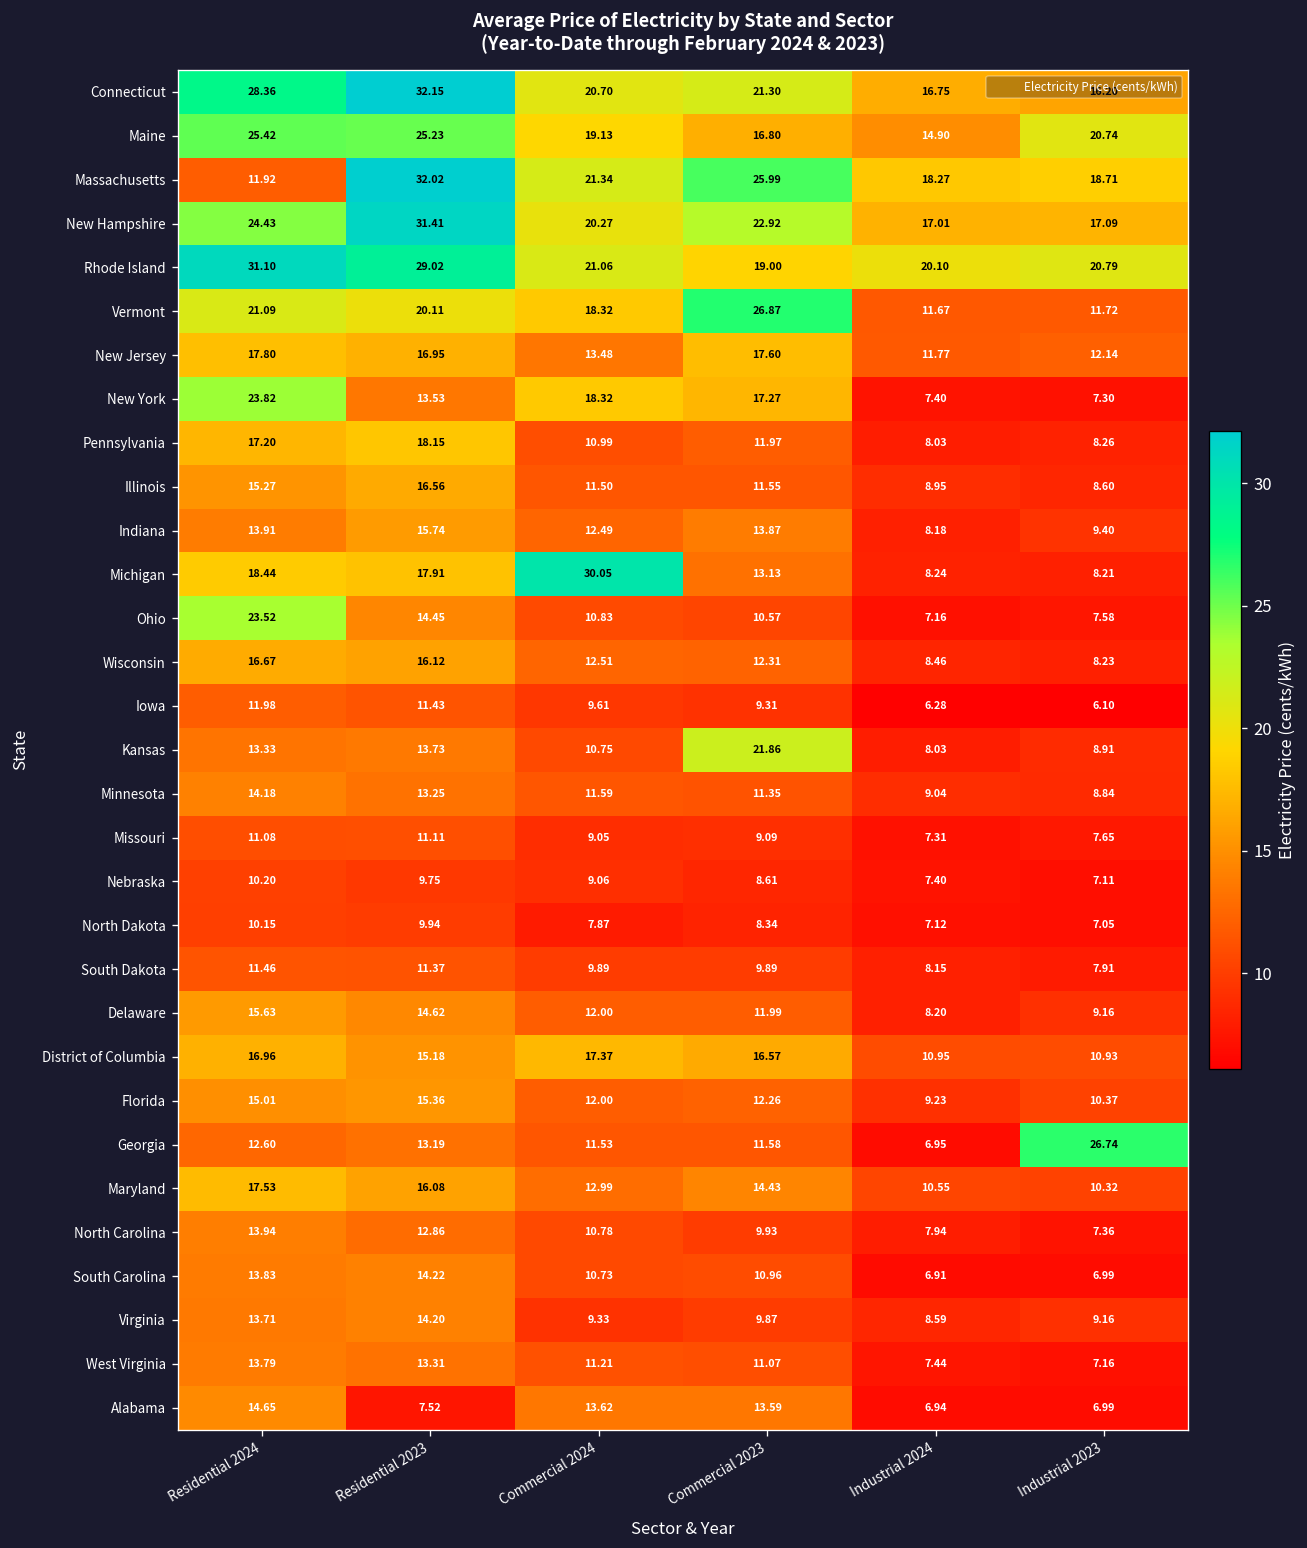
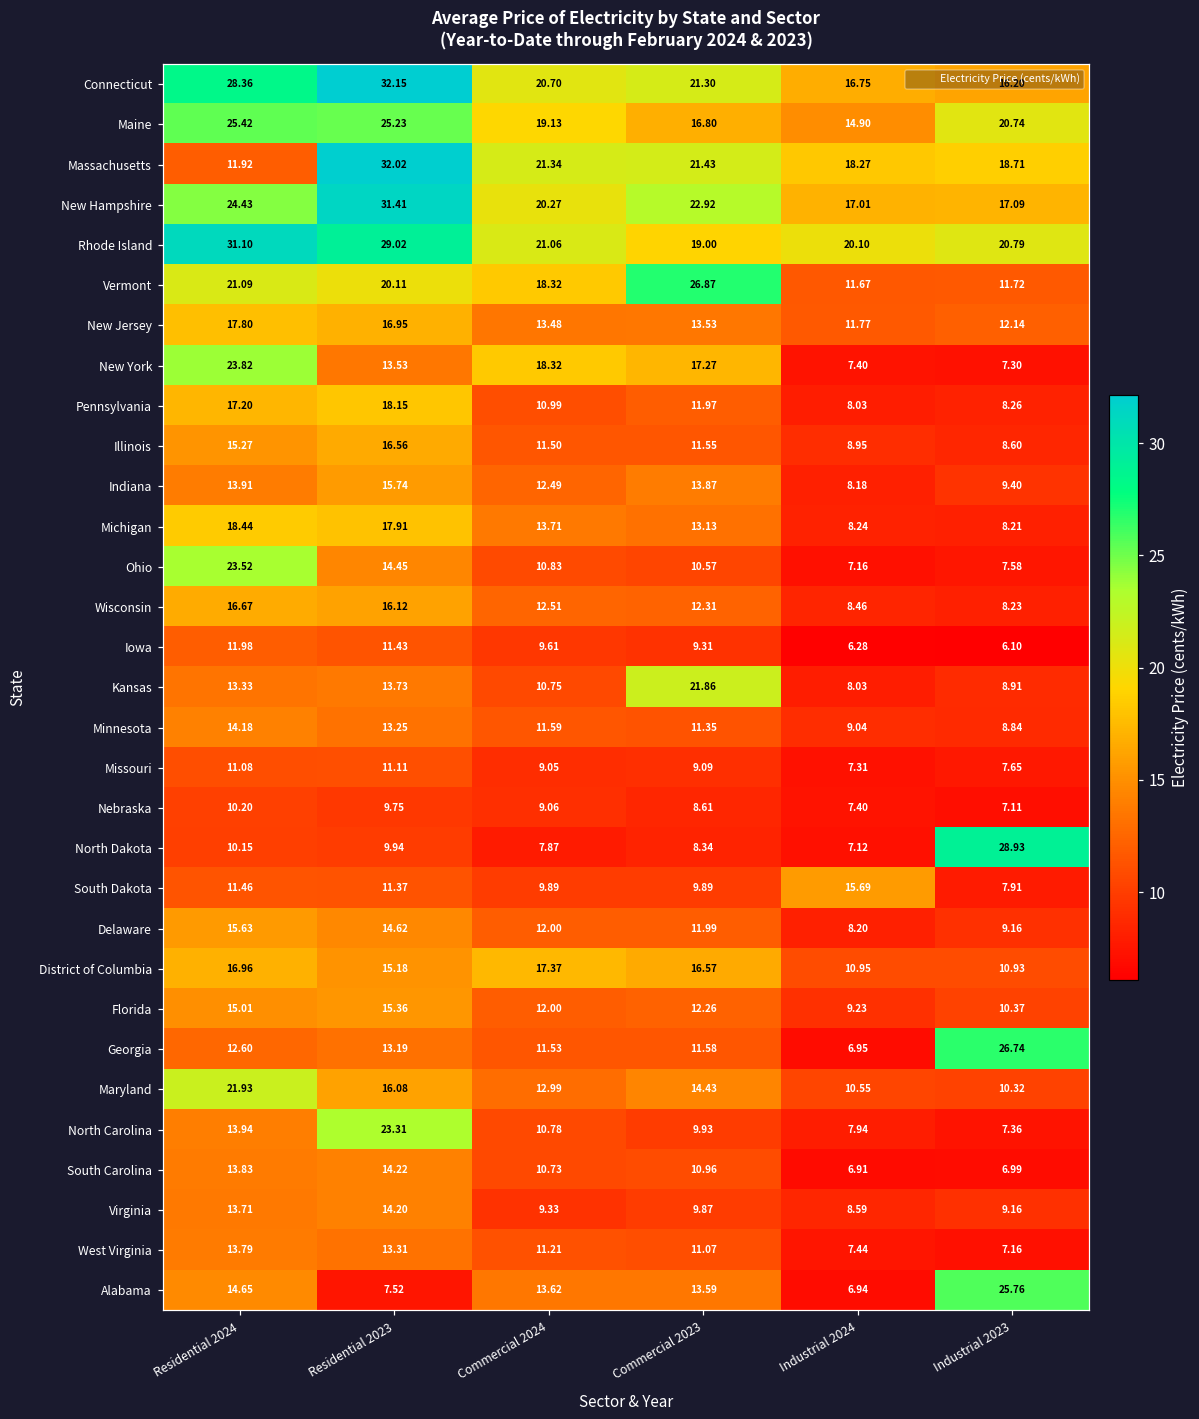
  {
    "Connecticut": {
      "Residential 2024": 28.36,
      "Residential 2023": 32.15,
      "Commercial 2024": 20.70,
      "Commercial 2023": 21.30,
      "Industrial 2024": 16.75
    },
    "Maine": {
      "Residential 2024": 25.42,
      "Residential 2023": 25.23,
      "Commercial 2024": 19.13,
      "Commercial 2023": 16.80,
      "Industrial 2024": 14.90,
      "Industrial 2023": 20.74
    },
    "Massachusetts": {
      "Residential 2024": 11.92,
      "Residential 2023": 32.02,
      "Commercial 2024": 21.34,
-     "Commercial 2023": 25.99,
+     "Commercial 2023": 21.43,
      "Industrial 2024": 18.27,
      "Industrial 2023": 18.71
    },
    "New Hampshire": {
      "Residential 2024": 24.43,
      "Residential 2023": 31.41,
      "Commercial 2024": 20.27,
      "Commercial 2023": 22.92,
      "Industrial 2024": 17.01,
      "Industrial 2023": 17.09
    },
    "Rhode Island": {
      "Residential 2024": 31.10,
      "Residential 2023": 29.02,
      "Commercial 2024": 21.06,
      "Commercial 2023": 19.00,
      "Industrial 2024": 20.10,
      "Industrial 2023": 20.79
    },
    "Vermont": {
      "Residential 2024": 21.09,
      "Residential 2023": 20.11,
      "Commercial 2024": 18.32,
      "Commercial 2023": 26.87,
      "Industrial 2024": 11.67,
      "Industrial 2023": 11.72
    },
    "New Jersey": {
      "Residential 2024": 17.80,
      "Residential 2023": 16.95,
      "Commercial 2024": 13.48,
-     "Commercial 2023": 17.60,
+     "Commercial 2023": 13.53,
      "Industrial 2024": 11.77,
      "Industrial 2023": 12.14
    },
    "New York": {
      "Residential 2024": 23.82,
      "Residential 2023": 13.53,
      "Commercial 2024": 18.32,
      "Commercial 2023": 17.27,
      "Industrial 2024": 7.40,
      "Industrial 2023": 7.30
    },
    "Pennsylvania": {
      "Residential 2024": 17.20,
      "Residential 2023": 18.15,
      "Commercial 2024": 10.99,
      "Commercial 2023": 11.97,
      "Industrial 2024": 8.03,
      "Industrial 2023": 8.26
    },
    "Illinois": {
      "Residential 2024": 15.27,
      "Residential 2023": 16.56,
      "Commercial 2024": 11.50,
      "Commercial 2023": 11.55,
      "Industrial 2024": 8.95,
      "Industrial 2023": 8.60
    },
    "Indiana": {
      "Residential 2024": 13.91,
      "Residential 2023": 15.74,
      "Commercial 2024": 12.49,
      "Commercial 2023": 13.87,
      "Industrial 2024": 8.18,
      "Industrial 2023": 9.40
    },
    "Michigan": {
      "Residential 2024": 18.44,
      "Residential 2023": 17.91,
-     "Commercial 2024": 30.05,
+     "Commercial 2024": 13.71,
      "Commercial 2023": 13.13,
      "Industrial 2024": 8.24,
      "Industrial 2023": 8.21
    },
    "Ohio": {
      "Residential 2024": 23.52,
      "Residential 2023": 14.45,
      "Commercial 2024": 10.83,
      "Commercial 2023": 10.57,
      "Industrial 2024": 7.16,
      "Industrial 2023": 7.58
    },
    "Wisconsin": {
      "Residential 2024": 16.67,
      "Residential 2023": 16.12,
      "Commercial 2024": 12.51,
      "Commercial 2023": 12.31,
      "Industrial 2024": 8.46,
      "Industrial 2023": 8.23
    },
    "Iowa": {
      "Residential 2024": 11.98,
      "Residential 2023": 11.43,
      "Commercial 2024": 9.61,
      "Commercial 2023": 9.31,
      "Industrial 2024": 6.28,
      "Industrial 2023": 6.10
    },
    "Kansas": {
      "Residential 2024": 13.33,
      "Residential 2023": 13.73,
      "Commercial 2024": 10.75,
      "Commercial 2023": 21.86,
      "Industrial 2024": 8.03,
      "Industrial 2023": 8.91
    },
    "Minnesota": {
      "Residential 2024": 14.18,
      "Residential 2023": 13.25,
      "Commercial 2024": 11.59,
      "Commercial 2023": 11.35,
      "Industrial 2024": 9.04,
      "Industrial 2023": 8.84
    },
    "Missouri": {
      "Residential 2024": 11.08,
      "Residential 2023": 11.11,
      "Commercial 2024": 9.05,
      "Commercial 2023": 9.09,
      "Industrial 2024": 7.31,
      "Industrial 2023": 7.65
    },
    "Nebraska": {
      "Residential 2024": 10.20,
      "Residential 2023": 9.75,
      "Commercial 2024": 9.06,
      "Commercial 2023": 8.61,
      "Industrial 2024": 7.40,
      "Industrial 2023": 7.11
    },
    "North Dakota": {
      "Residential 2024": 10.15,
      "Residential 2023": 9.94,
      "Commercial 2024": 7.87,
      "Commercial 2023": 8.34,
      "Industrial 2024": 7.12,
-     "Industrial 2023": 7.05
+     "Industrial 2023": 28.93
    },
    "South Dakota": {
      "Residential 2024": 11.46,
      "Residential 2023": 11.37,
      "Commercial 2024": 9.89,
      "Commercial 2023": 9.89,
-     "Industrial 2024": 8.15,
+     "Industrial 2024": 15.69,
      "Industrial 2023": 7.91
    },
    "Delaware": {
      "Residential 2024": 15.63,
      "Residential 2023": 14.62,
      "Commercial 2024": 12.00,
      "Commercial 2023": 11.99,
      "Industrial 2024": 8.20,
      "Industrial 2023": 9.16
    },
    "District of Columbia": {
      "Residential 2024": 16.96,
      "Residential 2023": 15.18,
      "Commercial 2024": 17.37,
      "Commercial 2023": 16.57,
      "Industrial 2024": 10.95,
      "Industrial 2023": 10.93
    },
    "Florida": {
      "Residential 2024": 15.01,
      "Residential 2023": 15.36,
      "Commercial 2024": 12.00,
      "Commercial 2023": 12.26,
      "Industrial 2024": 9.23,
      "Industrial 2023": 10.37
    },
    "Georgia": {
      "Residential 2024": 12.60,
      "Residential 2023": 13.19,
      "Commercial 2024": 11.53,
      "Commercial 2023": 11.58,
      "Industrial 2024": 6.95,
      "Industrial 2023": 26.74
    },
    "Maryland": {
-     "Residential 2024": 17.53,
+     "Residential 2024": 21.93,
      "Residential 2023": 16.08,
      "Commercial 2024": 12.99,
      "Commercial 2023": 14.43,
      "Industrial 2024": 10.55,
      "Industrial 2023": 10.32
    },
    "North Carolina": {
      "Residential 2024": 13.94,
-     "Residential 2023": 12.86,
+     "Residential 2023": 23.31,
      "Commercial 2024": 10.78,
      "Commercial 2023": 9.93,
      "Industrial 2024": 7.94,
      "Industrial 2023": 7.36
    },
    "South Carolina": {
      "Residential 2024": 13.83,
      "Residential 2023": 14.22,
      "Commercial 2024": 10.73,
      "Commercial 2023": 10.96,
      "Industrial 2024": 6.91,
      "Industrial 2023": 6.99
    },
    "Virginia": {
      "Residential 2024": 13.71,
      "Residential 2023": 14.20,
      "Commercial 2024": 9.33,
      "Commercial 2023": 9.87,
      "Industrial 2024": 8.59,
      "Industrial 2023": 9.16
    },
    "West Virginia": {
      "Residential 2024": 13.79,
      "Residential 2023": 13.31,
      "Commercial 2024": 11.21,
      "Commercial 2023": 11.07,
      "Industrial 2024": 7.44,
      "Industrial 2023": 7.16
    },
    "Alabama": {
      "Residential 2024": 14.65,
      "Residential 2023": 7.52,
      "Commercial 2024": 13.62,
      "Commercial 2023": 13.59,
      "Industrial 2024": 6.94,
-     "Industrial 2023": 6.99
+     "Industrial 2023": 25.76
    }
  }
